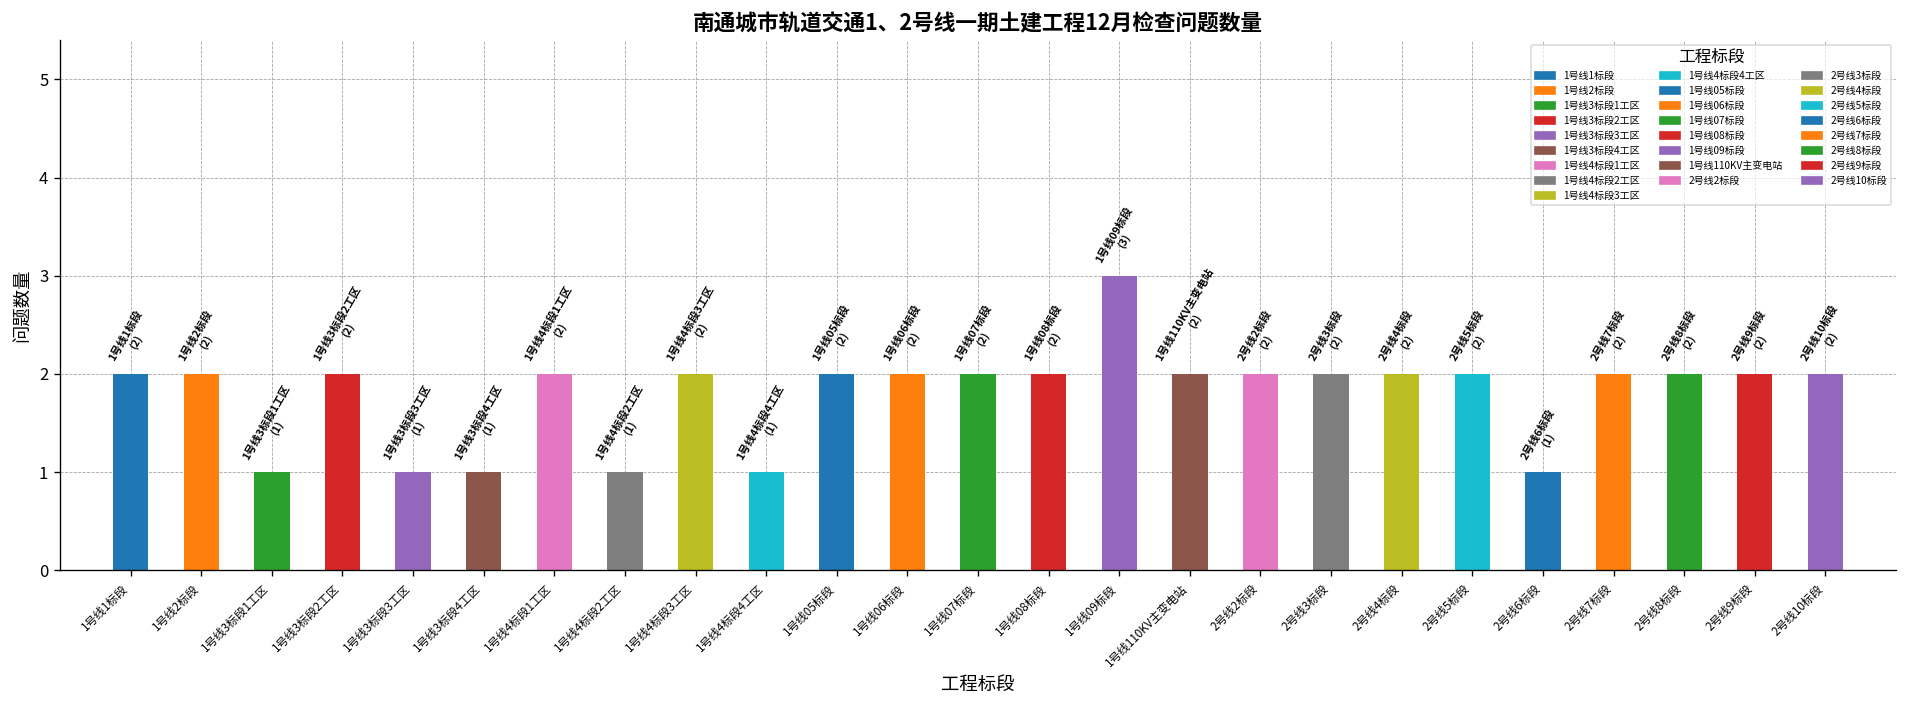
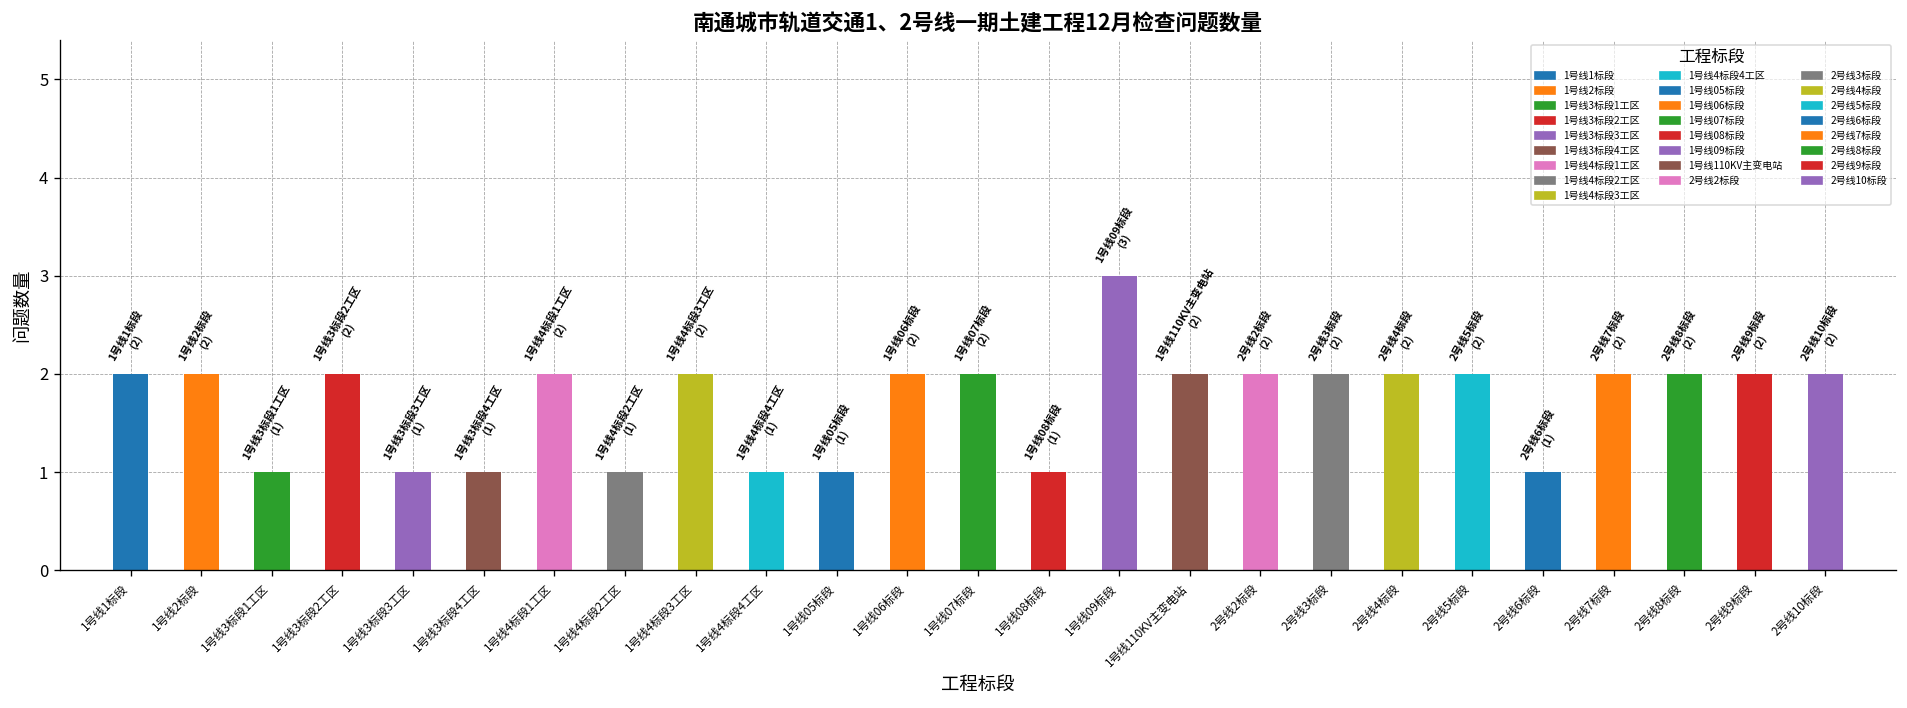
  {
    "1号线1标段": "(2)",
    "1号线2标段": "(2)",
    "1号线3标段1工区": "1",
    "1号线3标段2工区": "(2)",
    "1号线3标段3工区": "1",
    "1号线3标段4工区": "1",
    "1号线4标段1工区": "(2)",
    "1号线4标段2工区": "1",
    "1号线4标段3工区": "(2)",
    "1号线4标段4工区": "1",
-   "1号线05标段": "(2)",
+   "1号线05标段": "(1)",
    "1号线06标段": "(2)",
    "1号线07标段": "(2)",
-   "1号线08标段": "(2)",
+   "1号线08标段": "(1)",
    "1号线09标段": "(3)",
    "1号线110KV主变电站": "(2)",
    "2号线2标段": "2",
    "2号线3标段": "2",
    "2号线4标段": "2",
    "2号线5标段": "2",
    "2号线6标段": "(1)",
    "2号线7标段": "2",
    "2号线8标段": "2",
    "2号线9标段": "2",
    "2号线10标段": "2"
  }
